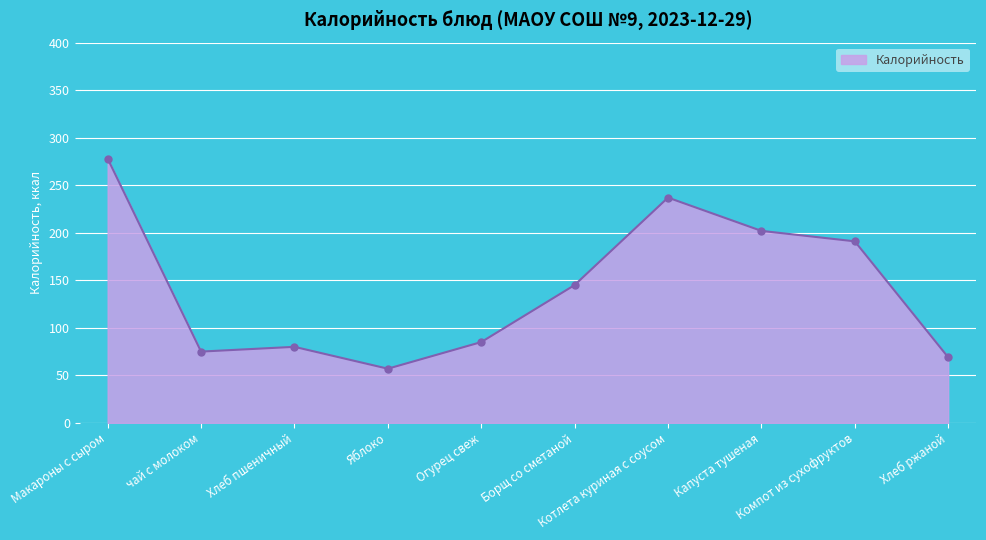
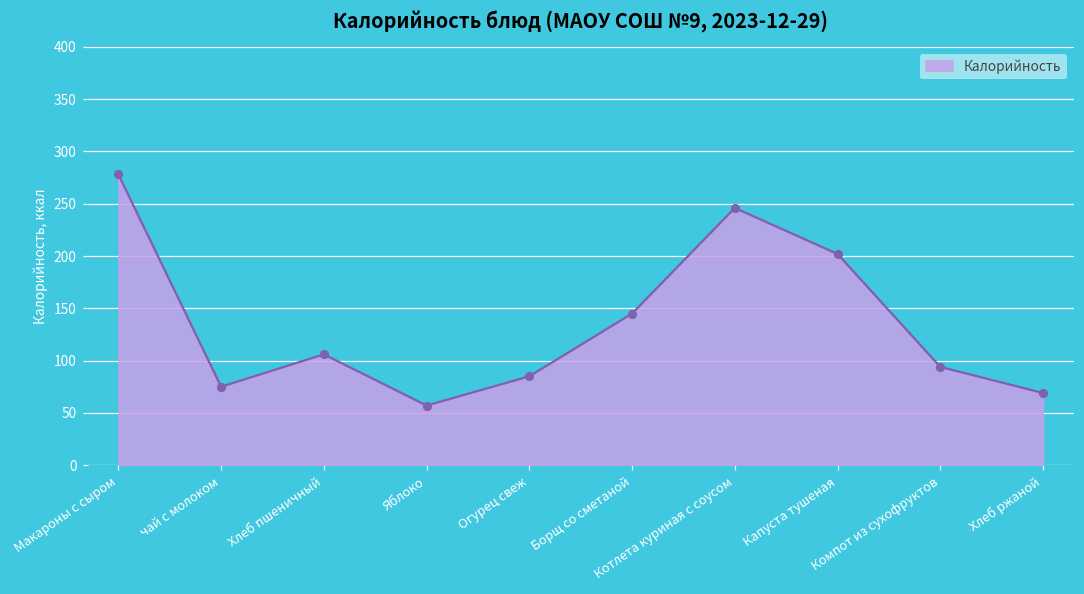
  {
    "Макароны с сыром": 280,
    "чай с молоком": 80,
-   "Хлеб пшеничный": 80,
+   "Хлеб пшеничный": 110,
    "Яблоко": 60,
    "Огурец свеж": 90,
    "Борщ со сметаной": 150,
-   "Котлета куриная с соусом": 240,
+   "Котлета куриная с соусом": 250,
    "Капуста тушеная": 200,
-   "Компот из сухофруктов": 190,
+   "Компот из сухофруктов": 90,
    "Хлеб ржаной": 70
  }
